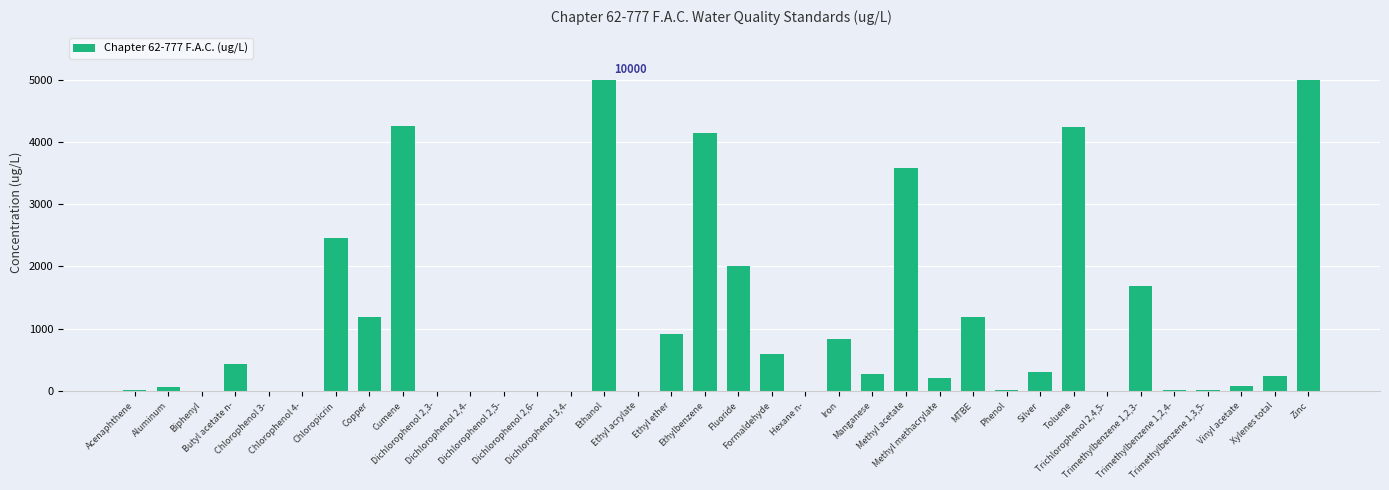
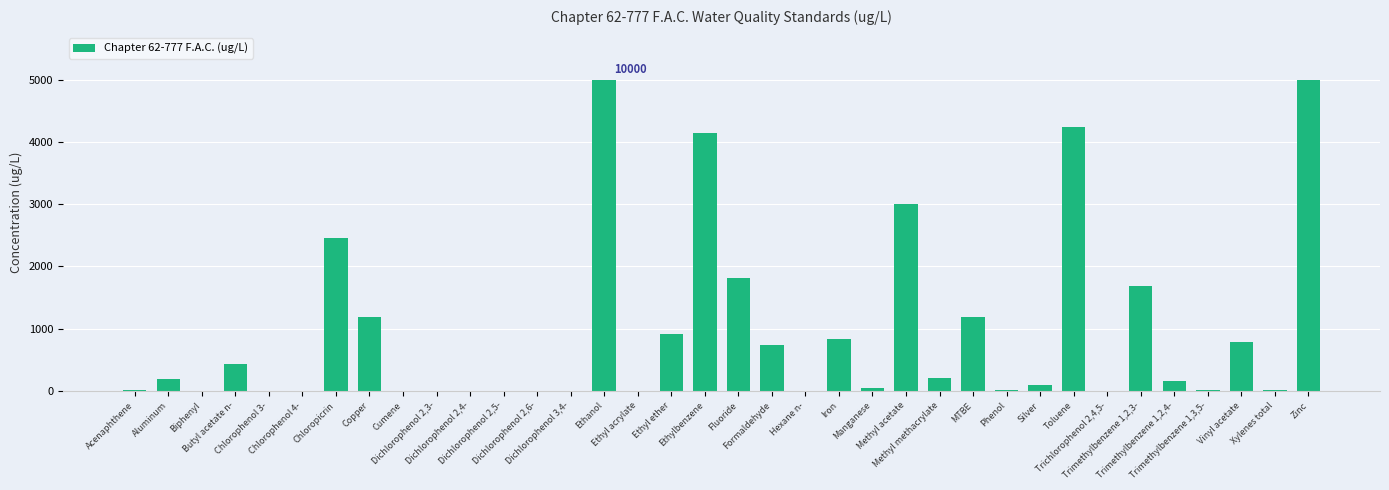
  {
-   "Aluminum": 100,
+   "Aluminum": 200,
    "Butyl acetate n-": 400,
    "Chloropicrin": 2500,
    "Copper": 1200,
-   "Cumene": 4300,
+   "Cumene": 0,
    "Ethyl ether": 900,
    "Ethylbenzene": 4100,
-   "Fluoride": 2000,
-   "Formaldehyde": 600,
+   "Fluoride": 1800,
+   "Formaldehyde": 700,
    "Iron": 800,
-   "Manganese": 300,
-   "Methyl acetate": 3600,
+   "Manganese": 100,
+   "Methyl acetate": 3000,
    "Methyl methacrylate": 200,
    "MTBE": 1200,
-   "Silver": 300,
+   "Silver": 100,
    "Toluene": 4200,
    "Trimethylbenzene 1,2,3-": 1700,
-   "Trimethylbenzene 1,2,4-": 0,
-   "Vinyl acetate": 100,
-   "Xylenes total": 200,
+   "Trimethylbenzene 1,2,4-": 200,
+   "Vinyl acetate": 800,
+   "Xylenes total": 0,
    "Zinc": 5000
  }
